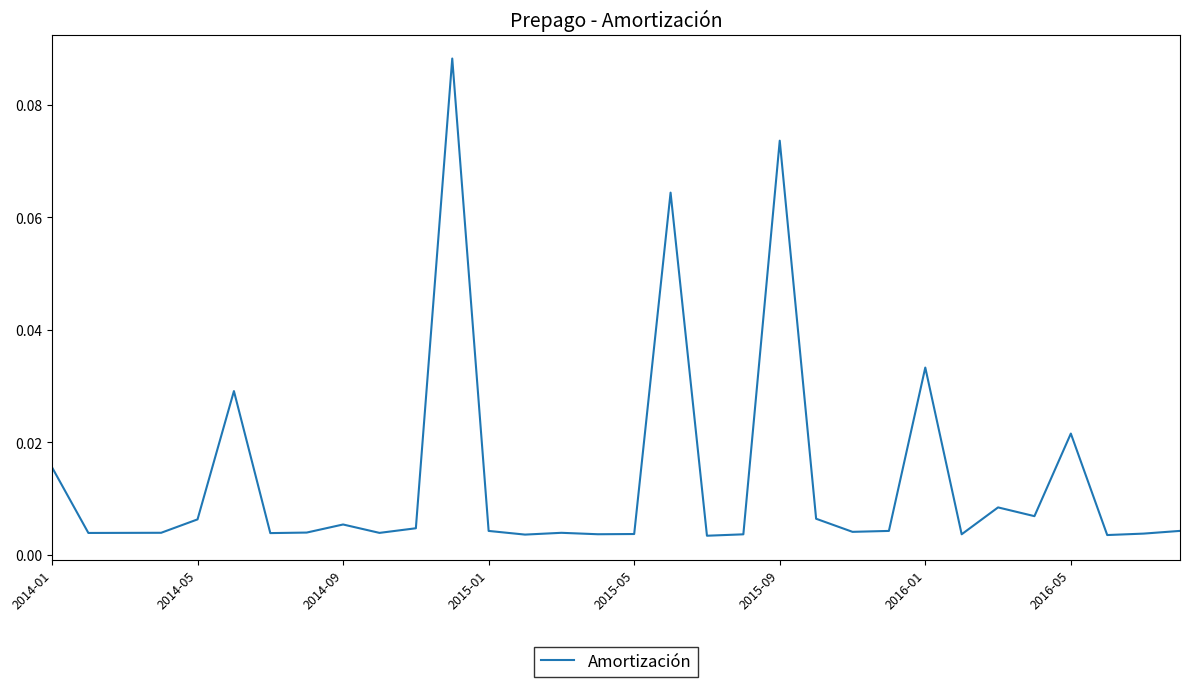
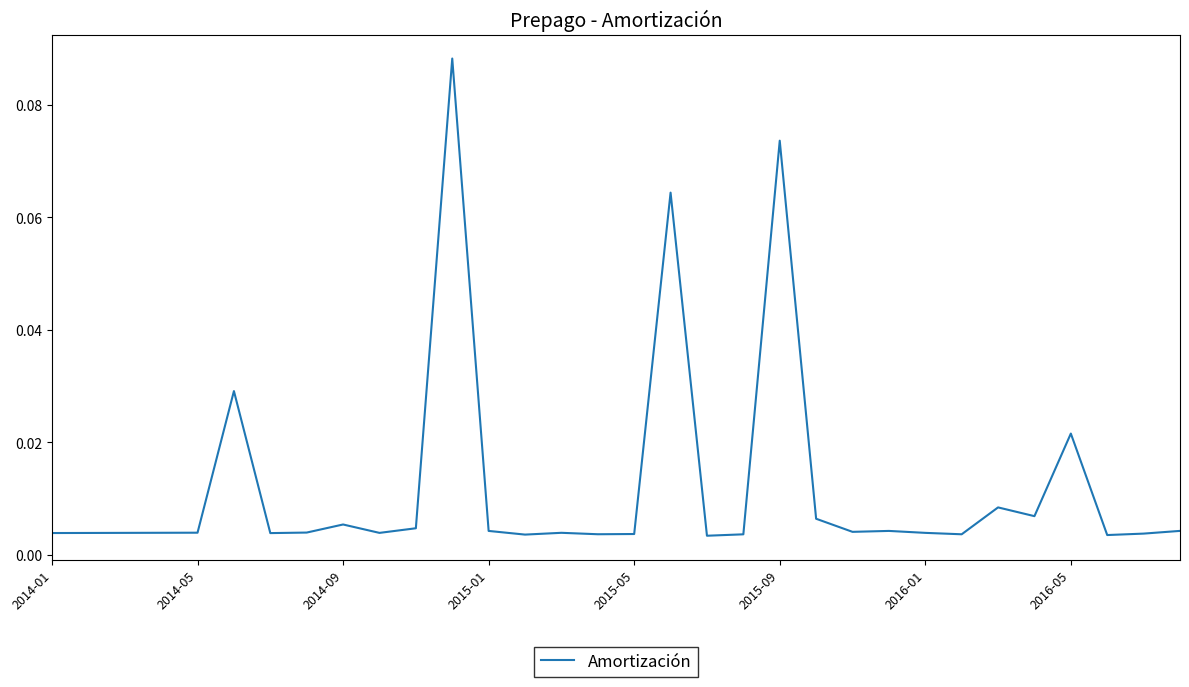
  {
-   "2014-01": 0.016,
-   "2014-05": 0.006,
+   "2014-01": 0.004,
+   "2014-05": 0.004,
    "2014-09": 0.005,
    "2015-01": 0.004,
    "2015-05": 0.004,
    "2015-09": 0.074,
-   "2016-01": 0.033,
+   "2016-01": 0.004,
    "2016-05": 0.022
  }
